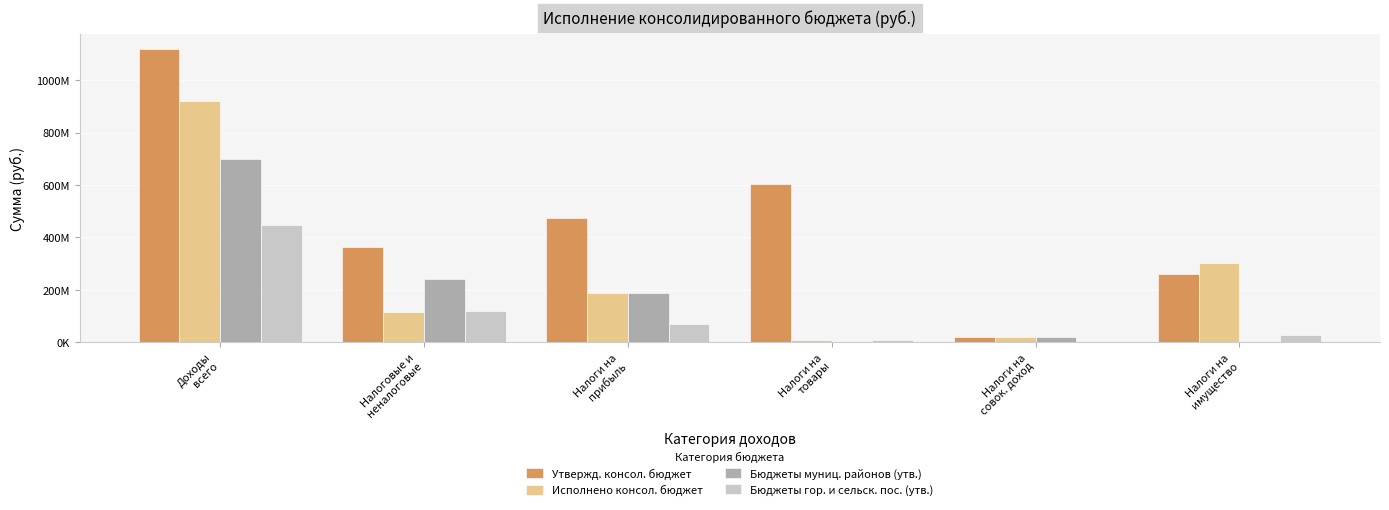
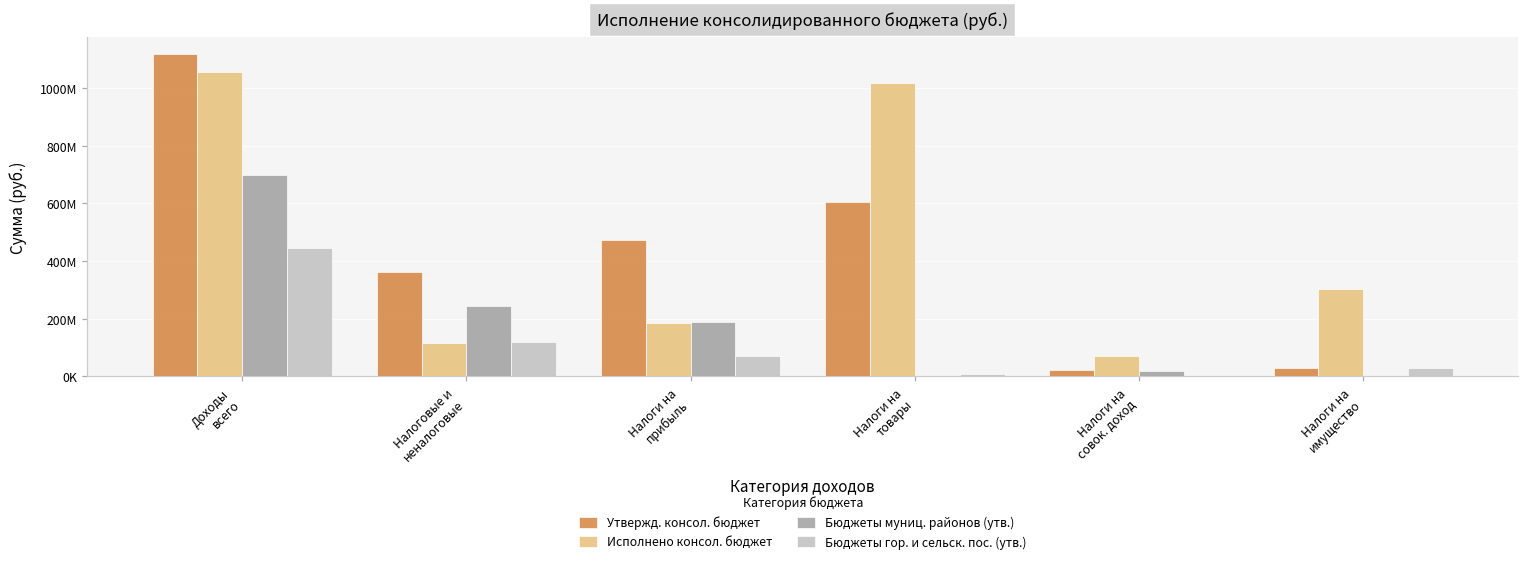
  {
    "Утвержд. консол. бюджет": {
      "Доходы всего": 1120000000,
      "Налоговые и неналоговые": 360000000,
      "Налоги на прибыль": 470000000,
      "Налоги на товары": 600000000,
      "Налоги на совок. доход": 20000000,
-     "Налоги на имущество": 260000000
+     "Налоги на имущество": 30000000
    },
    "Исполнено консол. бюджет": {
-     "Доходы всего": 920000000,
+     "Доходы всего": 1060000000,
      "Налоговые и неналоговые": 120000000,
      "Налоги на прибыль": 190000000,
-     "Налоги на товары": 10000000,
-     "Налоги на совок. доход": 20000000,
+     "Налоги на товары": 1020000000,
+     "Налоги на совок. доход": 70000000,
      "Налоги на имущество": 300000000
    }
  }
